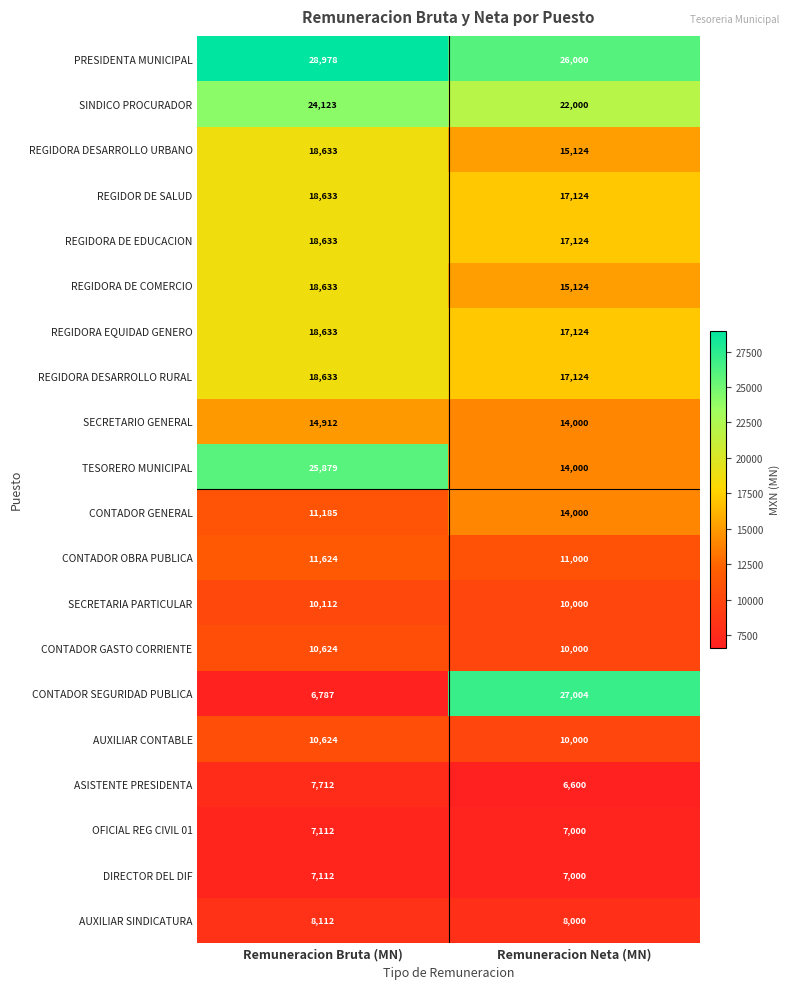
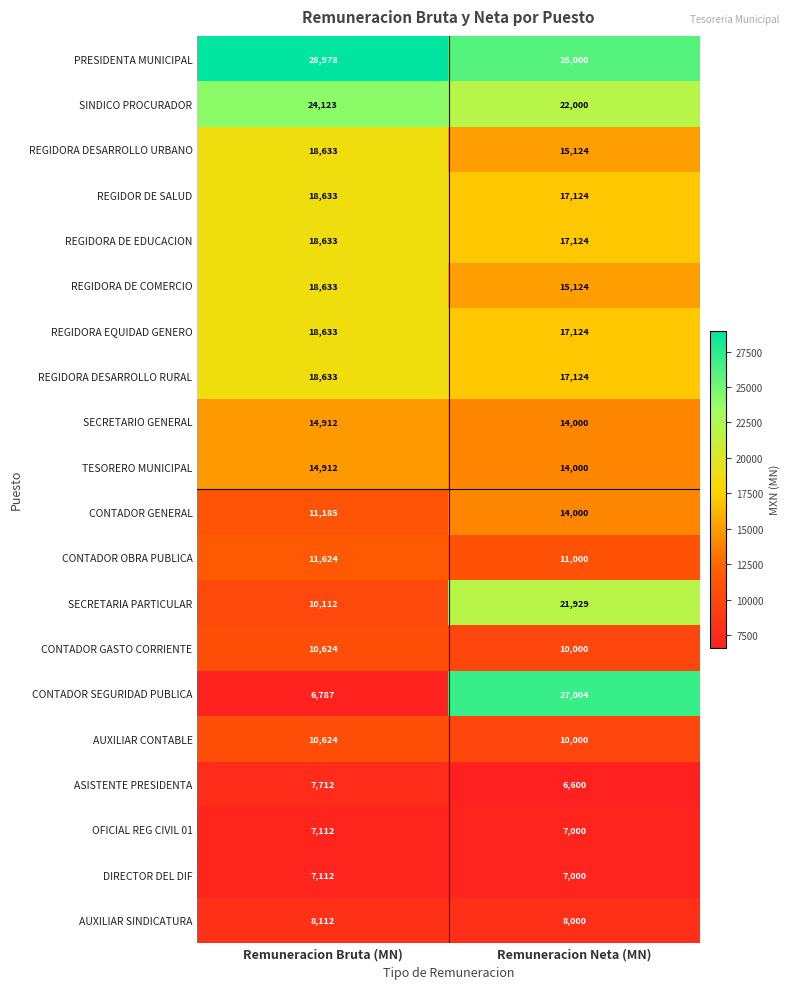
  {
    "PRESIDENTA MUNICIPAL": {
      "Remuneracion Bruta (MN)": "28,978",
      "Remuneracion Neta (MN)": "26,000"
    },
    "SINDICO PROCURADOR": {
      "Remuneracion Bruta (MN)": "24,123",
      "Remuneracion Neta (MN)": "22,000"
    },
    "REGIDORA DESARROLLO URBANO": {
      "Remuneracion Bruta (MN)": "18,633",
      "Remuneracion Neta (MN)": "15,124"
    },
    "REGIDOR DE SALUD": {
      "Remuneracion Bruta (MN)": "18,633",
      "Remuneracion Neta (MN)": "17,124"
    },
    "REGIDORA DE EDUCACION": {
      "Remuneracion Bruta (MN)": "18,633",
      "Remuneracion Neta (MN)": "17,124"
    },
    "REGIDORA DE COMERCIO": {
      "Remuneracion Bruta (MN)": "18,633",
      "Remuneracion Neta (MN)": "15,124"
    },
    "REGIDORA EQUIDAD GENERO": {
      "Remuneracion Bruta (MN)": "18,633",
      "Remuneracion Neta (MN)": "17,124"
    },
    "REGIDORA DESARROLLO RURAL": {
      "Remuneracion Bruta (MN)": "18,633",
      "Remuneracion Neta (MN)": "17,124"
    },
    "SECRETARIO GENERAL": {
      "Remuneracion Bruta (MN)": "14,912",
      "Remuneracion Neta (MN)": "14,000"
    },
    "TESORERO MUNICIPAL": {
-     "Remuneracion Bruta (MN)": "25,879",
+     "Remuneracion Bruta (MN)": "14,912",
      "Remuneracion Neta (MN)": "14,000"
    },
    "CONTADOR GENERAL": {
      "Remuneracion Bruta (MN)": "11,185",
      "Remuneracion Neta (MN)": "14,000"
    },
    "CONTADOR OBRA PUBLICA": {
      "Remuneracion Bruta (MN)": "11,624",
      "Remuneracion Neta (MN)": "11,000"
    },
    "SECRETARIA PARTICULAR": {
      "Remuneracion Bruta (MN)": "10,112",
-     "Remuneracion Neta (MN)": "10,000"
+     "Remuneracion Neta (MN)": "21,929"
    },
    "CONTADOR GASTO CORRIENTE": {
      "Remuneracion Bruta (MN)": "10,624",
      "Remuneracion Neta (MN)": "10,000"
    },
    "CONTADOR SEGURIDAD PUBLICA": {
      "Remuneracion Bruta (MN)": "6,787",
      "Remuneracion Neta (MN)": "27,004"
    },
    "AUXILIAR CONTABLE": {
      "Remuneracion Bruta (MN)": "10,624",
      "Remuneracion Neta (MN)": "10,000"
    },
    "ASISTENTE PRESIDENTA": {
      "Remuneracion Bruta (MN)": "7,712",
      "Remuneracion Neta (MN)": "6,600"
    },
    "OFICIAL REG CIVIL 01": {
      "Remuneracion Bruta (MN)": "7,112",
      "Remuneracion Neta (MN)": "7,000"
    },
    "DIRECTOR DEL DIF": {
      "Remuneracion Bruta (MN)": "7,112",
      "Remuneracion Neta (MN)": "7,000"
    },
    "AUXILIAR SINDICATURA": {
      "Remuneracion Bruta (MN)": "8,112",
      "Remuneracion Neta (MN)": "8,000"
    }
  }
